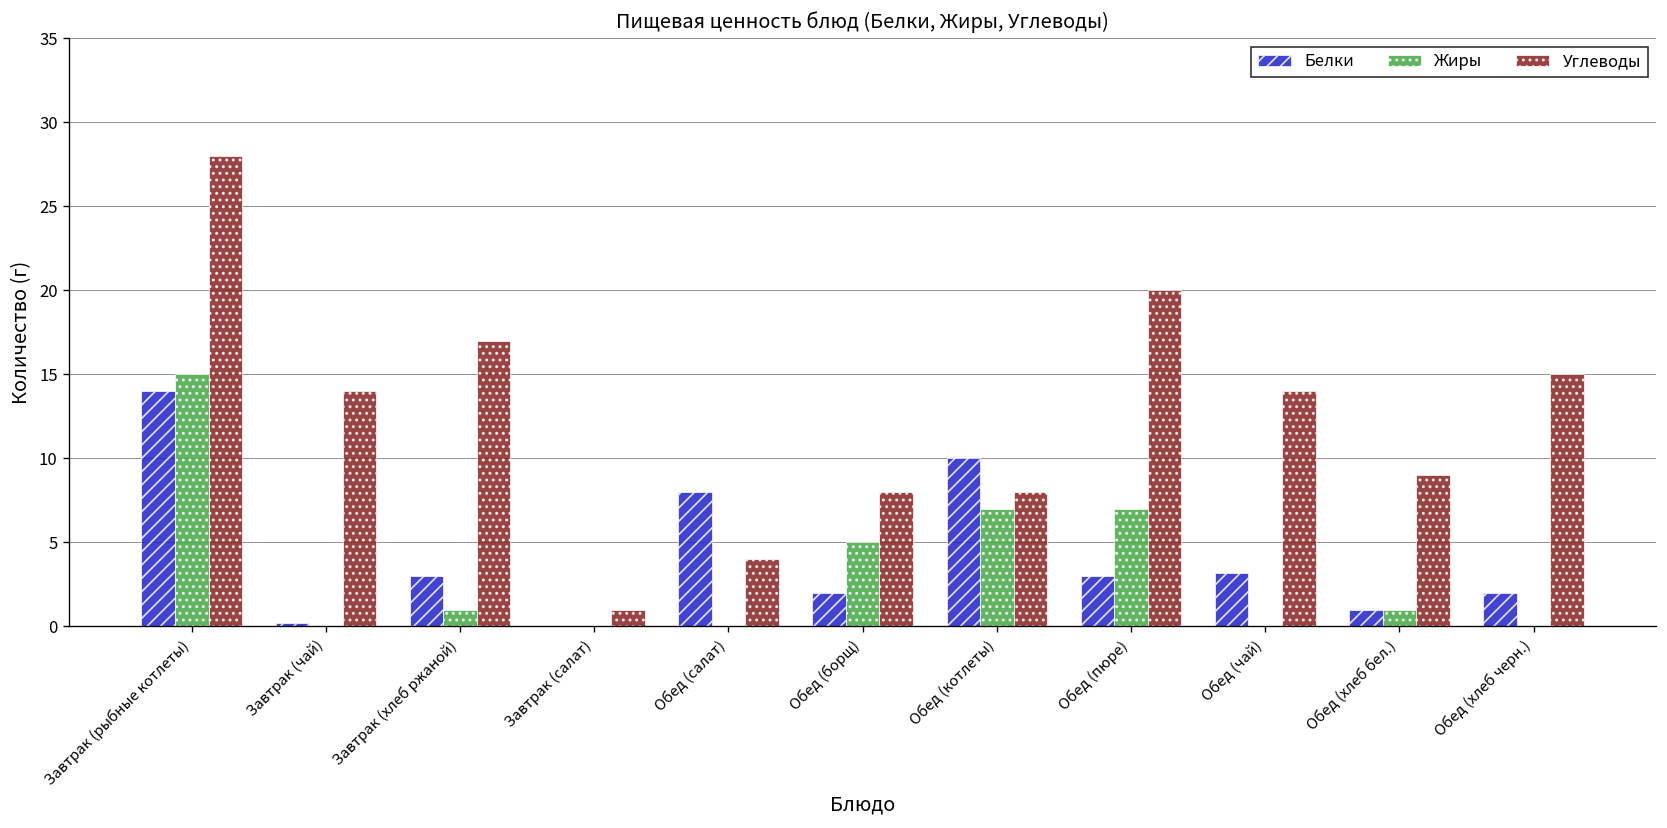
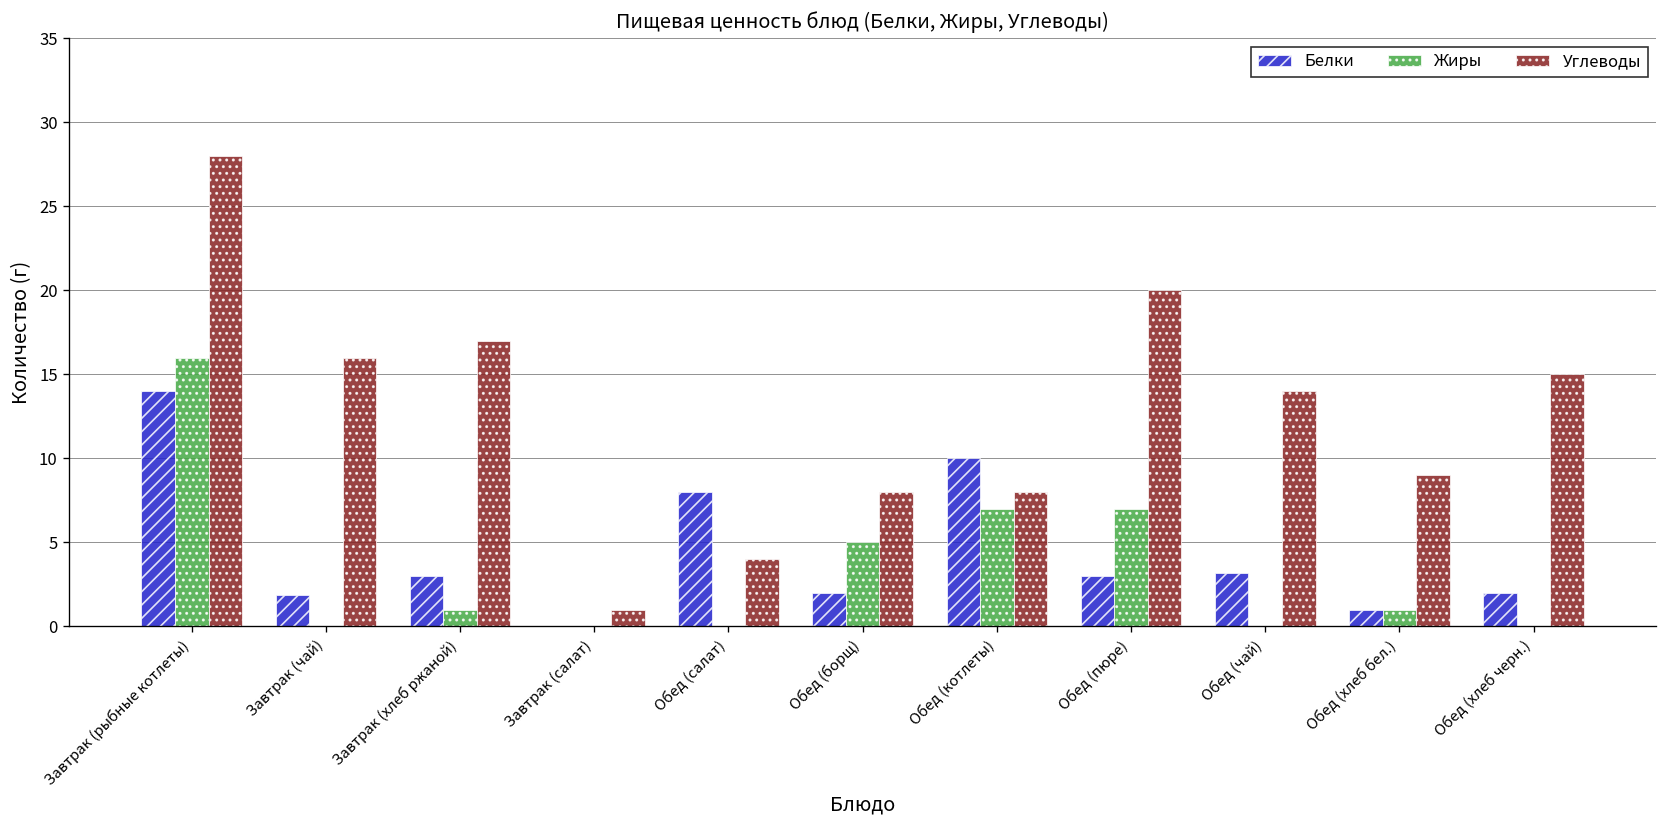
  {
    "Белки": {
      "Завтрак (рыбные котлеты)": 14.0,
-     "Завтрак (чай)": 0.2,
+     "Завтрак (чай)": 1.9,
      "Завтрак (хлеб ржаной)": 3.0,
      "Завтрак (салат)": 0.0,
      "Обед (салат)": 8.0,
      "Обед (борщ)": 2.0,
      "Обед (котлеты)": 10.0,
      "Обед (пюре)": 3.0,
      "Обед (чай)": 3.2,
      "Обед (хлеб бел.)": 1.0,
      "Обед (хлеб черн.)": 2.0
    },
    "Жиры": {
-     "Завтрак (рыбные котлеты)": 15,
+     "Завтрак (рыбные котлеты)": 16,
      "Завтрак (чай)": 0,
      "Завтрак (хлеб ржаной)": 1,
      "Завтрак (салат)": 0,
      "Обед (салат)": 0,
      "Обед (борщ)": 5,
      "Обед (котлеты)": 7,
      "Обед (пюре)": 7,
      "Обед (чай)": 0,
      "Обед (хлеб бел.)": 1,
      "Обед (хлеб черн.)": 0
    },
    "Углеводы": {
      "Завтрак (рыбные котлеты)": 28,
-     "Завтрак (чай)": 14,
+     "Завтрак (чай)": 16,
      "Завтрак (хлеб ржаной)": 17,
      "Завтрак (салат)": 1,
      "Обед (салат)": 4,
      "Обед (борщ)": 8,
      "Обед (котлеты)": 8,
      "Обед (пюре)": 20,
      "Обед (чай)": 14,
      "Обед (хлеб бел.)": 9,
      "Обед (хлеб черн.)": 15
    }
  }
